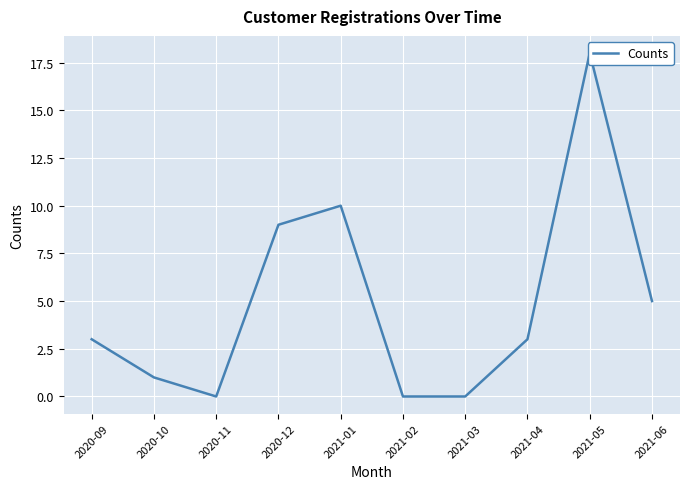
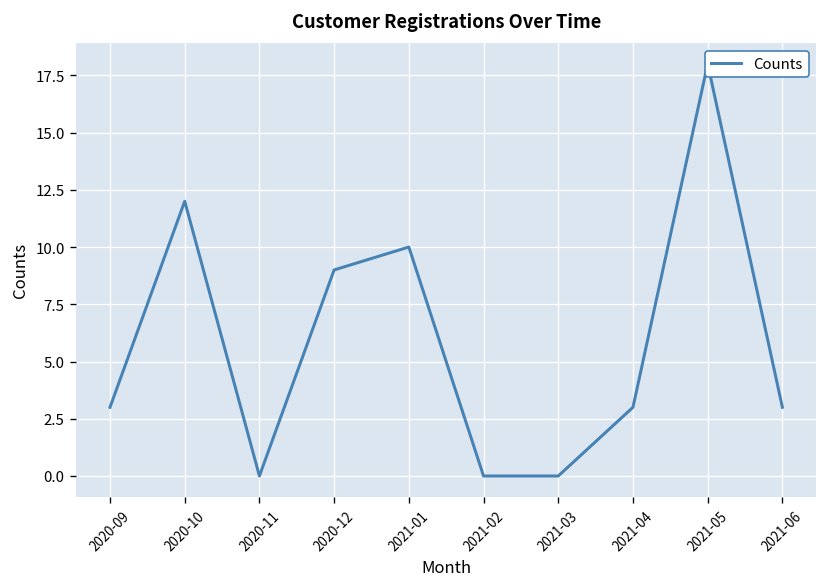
  {
    "2020-09": 3,
-   "2020-10": 1,
+   "2020-10": 12,
    "2020-11": 0,
    "2020-12": 9,
    "2021-01": 10,
    "2021-02": 0,
    "2021-03": 0,
    "2021-04": 3,
-   "2021-06": 5
+   "2021-06": 3
  }
